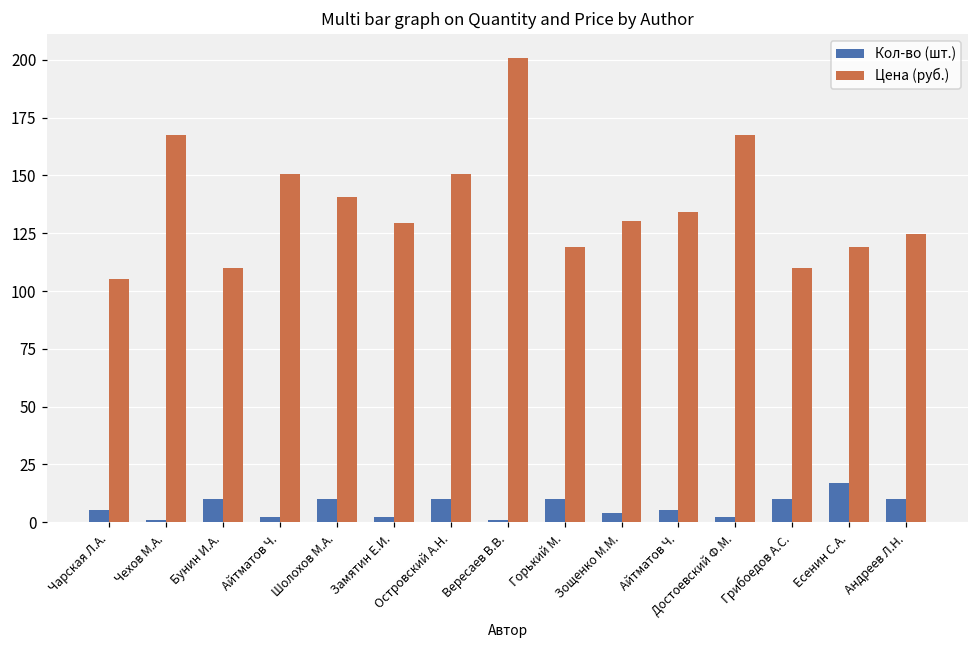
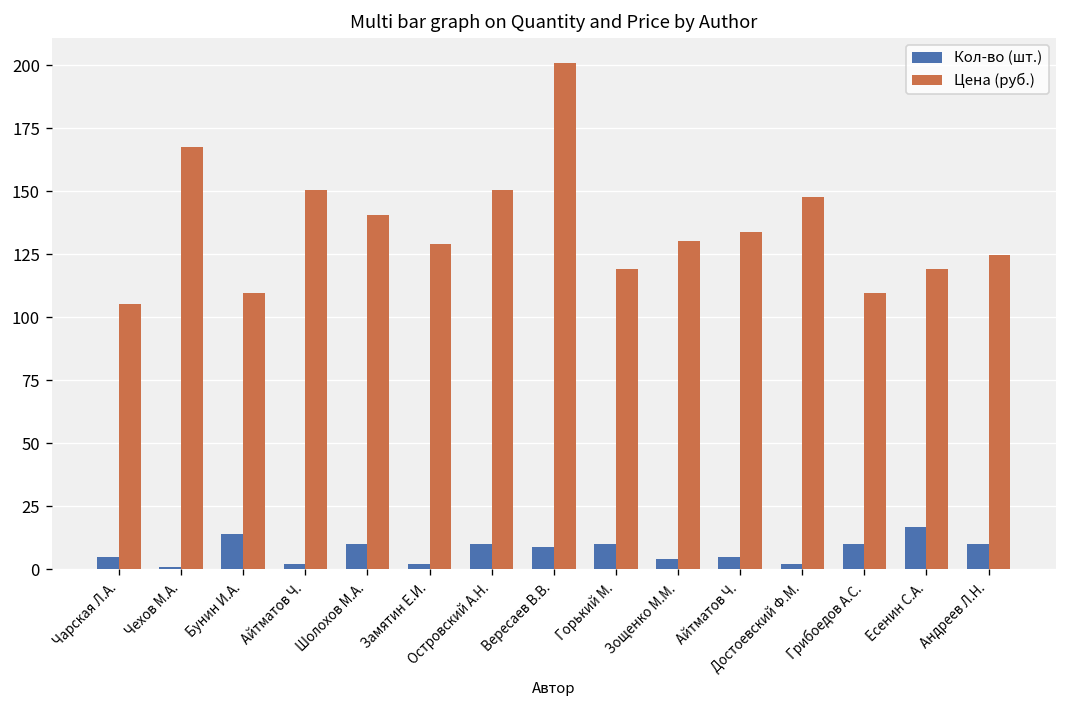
  {
    "Кол-во (шт.)": {
      "Чарская Л.А.": 5,
-     "Бунин И.А.": 10,
+     "Бунин И.А.": 14,
      "Шолохов М.А.": 10,
      "Замятин Е.И.": 2,
      "Островский А.Н.": 10,
-     "Вересаев В.В.": 1,
+     "Вересаев В.В.": 9,
      "Горький М.": 10,
      "Зощенко М.М.": 4,
      "Достоевский Ф.М.": 2,
      "Грибоедов А.С.": 10,
      "Есенин С.А.": 17,
      "Андреев Л.Н.": 10
    },
    "Цена (руб.)": {
      "Чарская Л.А.": 105,
      "Чехов М.А.": 168,
      "Бунин И.А.": 110,
      "Шолохов М.А.": 141,
      "Замятин Е.И.": 129,
      "Островский А.Н.": 151,
      "Вересаев В.В.": 201,
      "Горький М.": 119,
      "Зощенко М.М.": 130,
-     "Достоевский Ф.М.": 168,
+     "Достоевский Ф.М.": 148,
      "Грибоедов А.С.": 110,
      "Есенин С.А.": 119,
      "Андреев Л.Н.": 125
    }
  }
